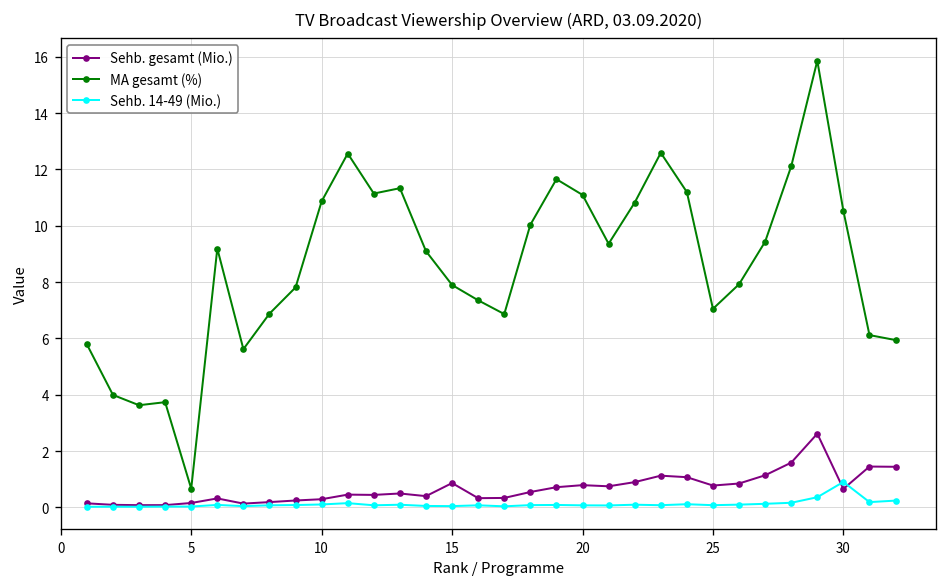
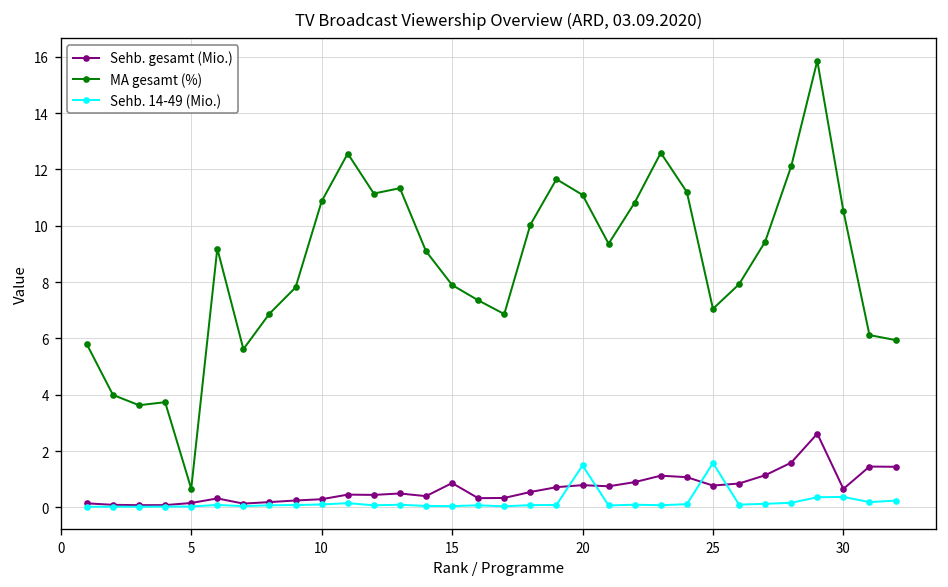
  {
    "Sehb. gesamt (Mio.)": {
      "5": 0.2,
      "10": 0.3,
      "15": 0.9,
      "20": 0.8,
      "25": 0.8,
      "30": 0.7
    },
    "MA gesamt (%)": {
      "5": 0.7,
      "10": 10.9,
      "15": 7.9,
      "20": 11.1,
      "25": 7.1,
      "30": 10.5
    },
    "Sehb. 14-49 (Mio.)": {
      "5": 0.0,
      "10": 0.1,
      "15": 0.0,
-     "20": 0.1,
-     "25": 0.1,
-     "30": 0.9
+     "20": 1.5,
+     "25": 1.6,
+     "30": 0.4
    }
  }
